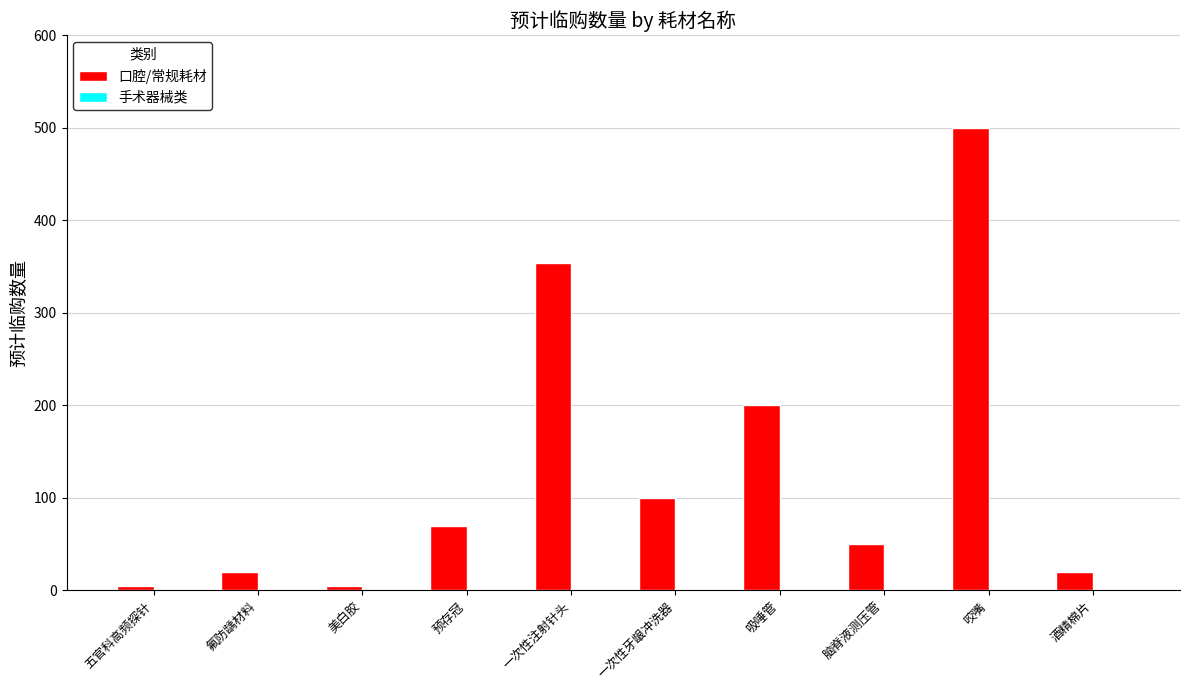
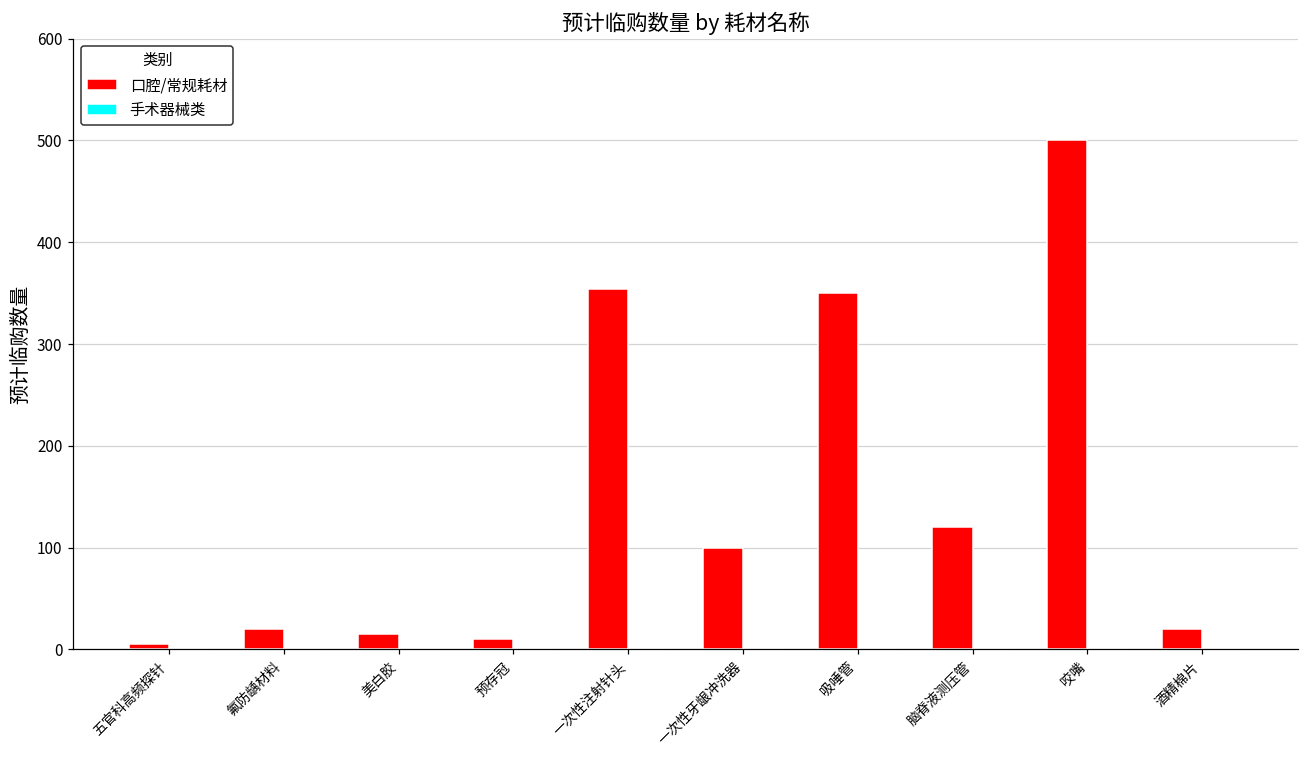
  {
    "口腔/常规耗材": {
      "五官科高频探针": 10,
      "氟防龋材料": 20,
-     "美白胶": 10,
-     "预存冠": 70,
+     "美白胶": 20,
+     "预存冠": 10,
      "一次性注射针头": 350,
      "一次性牙龈冲洗器": 100,
-     "吸唾管": 200,
-     "脑脊液测压管": 50,
+     "吸唾管": 350,
+     "脑脊液测压管": 120,
      "咬嘴": 500,
      "酒精棉片": 20
    },
    "手术器械类": {
      "五官科高频探针": 0,
      "氟防龋材料": 0,
      "美白胶": 0,
      "预存冠": 0,
      "一次性注射针头": 0,
      "一次性牙龈冲洗器": 0,
      "吸唾管": 0,
      "脑脊液测压管": 0,
      "咬嘴": 0,
      "酒精棉片": 0
    }
  }
